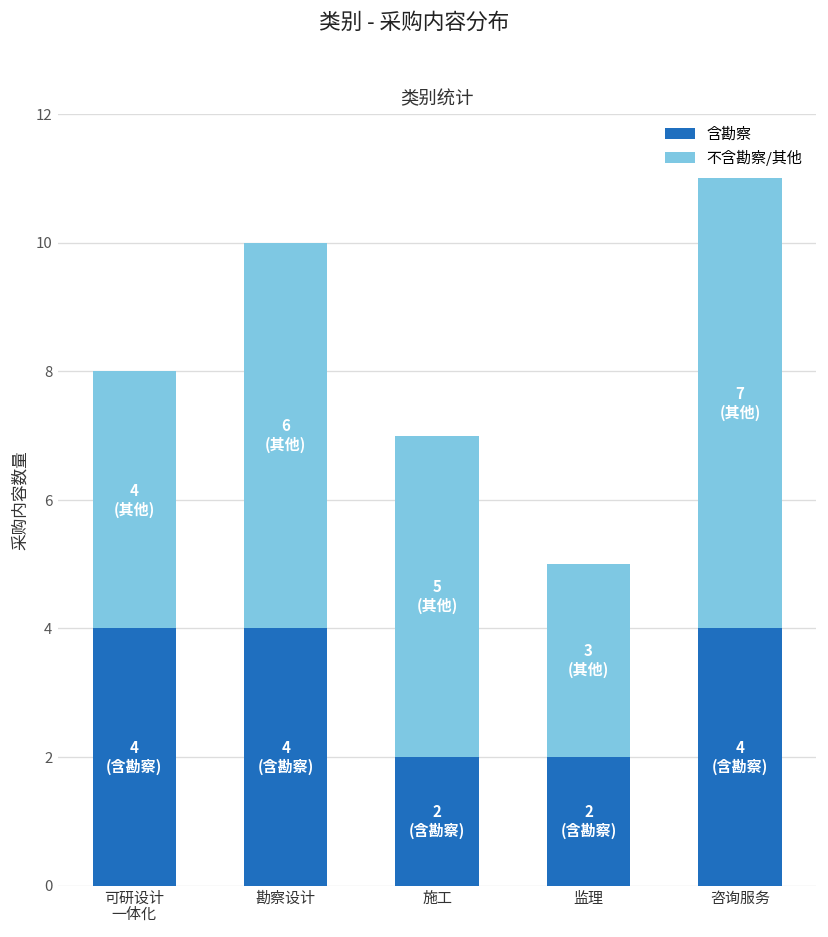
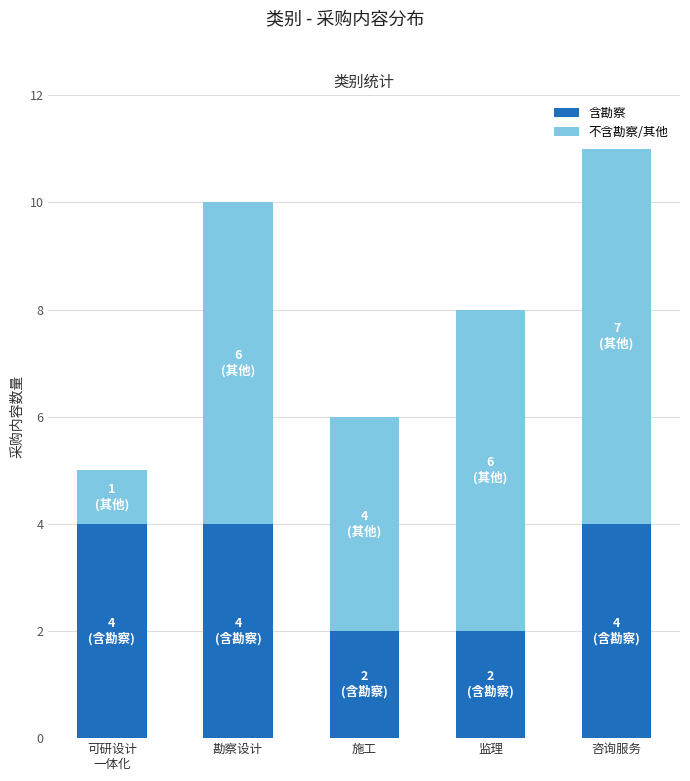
  {
    "含勘察": {
      "可研设计 一体化": 4,
      "勘察设计": 4,
      "施工": 2,
      "监理": 2,
      "咨询服务": 4
    },
    "不含勘察/其他": {
-     "可研设计 一体化": 4,
+     "可研设计 一体化": 1,
      "勘察设计": 6,
-     "施工": 5,
-     "监理": 3,
+     "施工": 4,
+     "监理": 6,
      "咨询服务": 7
    }
  }
